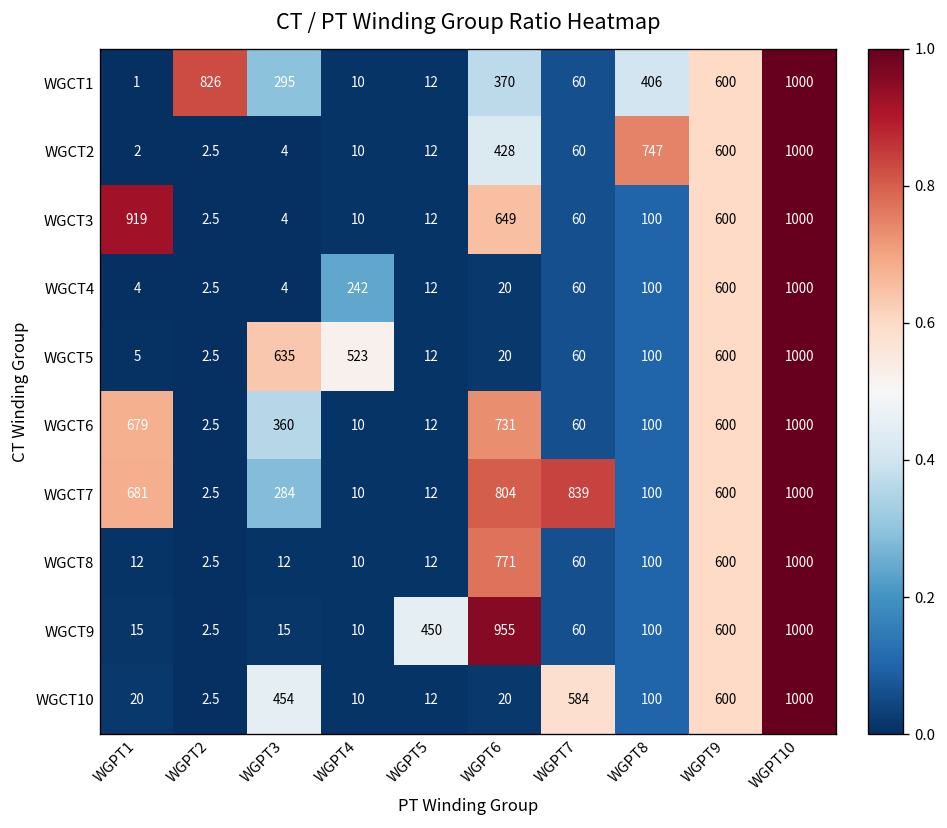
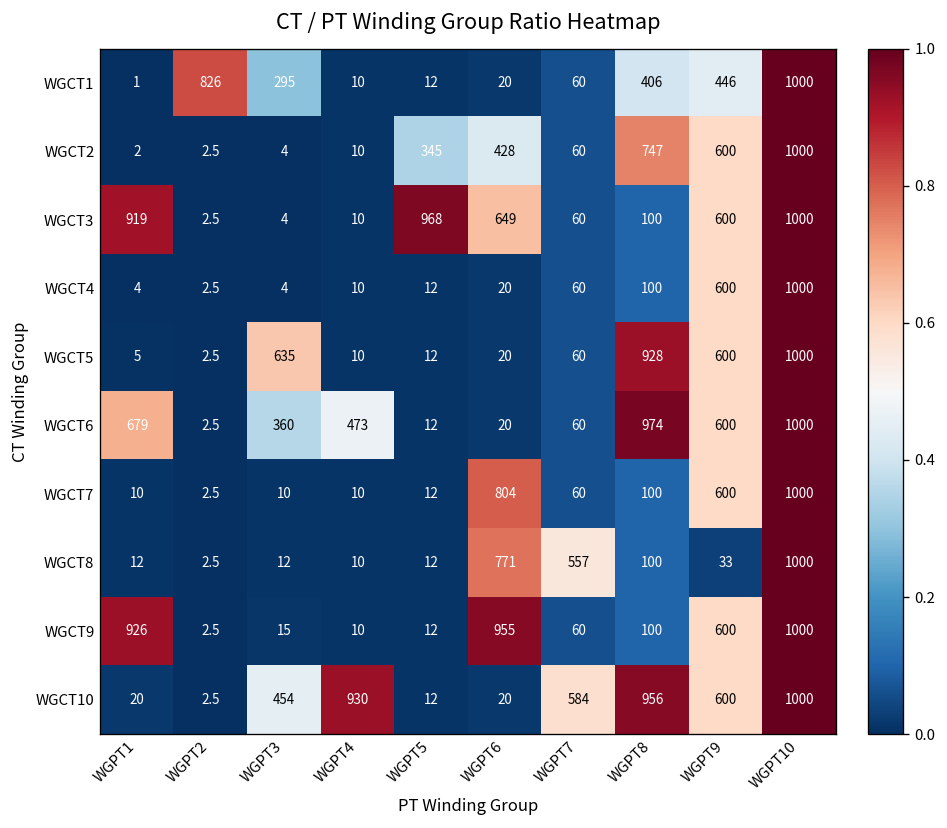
  {
    "WGCT1": {
      "WGPT1": 1,
      "WGPT2": 826,
      "WGPT3": 295,
      "WGPT4": 10,
      "WGPT5": 12,
-     "WGPT6": 370,
+     "WGPT6": 20,
      "WGPT7": 60,
      "WGPT8": 406,
-     "WGPT9": 600,
+     "WGPT9": 446,
      "WGPT10": 1000
    },
    "WGCT2": {
      "WGPT1": 2,
      "WGPT2": 2.5,
      "WGPT3": 4,
      "WGPT4": 10,
-     "WGPT5": 12,
+     "WGPT5": 345,
      "WGPT6": 428,
      "WGPT7": 60,
      "WGPT8": 747,
      "WGPT9": 600,
      "WGPT10": 1000
    },
    "WGCT3": {
      "WGPT1": 919,
      "WGPT2": 2.5,
      "WGPT3": 4,
      "WGPT4": 10,
-     "WGPT5": 12,
+     "WGPT5": 968,
      "WGPT6": 649,
      "WGPT7": 60,
      "WGPT8": 100,
      "WGPT9": 600,
      "WGPT10": 1000
    },
    "WGCT4": {
      "WGPT1": 4,
      "WGPT2": 2.5,
      "WGPT3": 4,
-     "WGPT4": 242,
+     "WGPT4": 10,
      "WGPT5": 12,
      "WGPT6": 20,
      "WGPT7": 60,
      "WGPT8": 100,
      "WGPT9": 600,
      "WGPT10": 1000
    },
    "WGCT5": {
      "WGPT1": 5,
      "WGPT2": 2.5,
      "WGPT3": 635,
-     "WGPT4": 523,
+     "WGPT4": 10,
      "WGPT5": 12,
      "WGPT6": 20,
      "WGPT7": 60,
-     "WGPT8": 100,
+     "WGPT8": 928,
      "WGPT9": 600,
      "WGPT10": 1000
    },
    "WGCT6": {
      "WGPT1": 679,
      "WGPT2": 2.5,
      "WGPT3": 360,
-     "WGPT4": 10,
+     "WGPT4": 473,
      "WGPT5": 12,
-     "WGPT6": 731,
+     "WGPT6": 20,
      "WGPT7": 60,
-     "WGPT8": 100,
+     "WGPT8": 974,
      "WGPT9": 600,
      "WGPT10": 1000
    },
    "WGCT7": {
-     "WGPT1": 681,
+     "WGPT1": 10,
      "WGPT2": 2.5,
-     "WGPT3": 284,
+     "WGPT3": 10,
      "WGPT4": 10,
      "WGPT5": 12,
      "WGPT6": 804,
-     "WGPT7": 839,
+     "WGPT7": 60,
      "WGPT8": 100,
      "WGPT9": 600,
      "WGPT10": 1000
    },
    "WGCT8": {
      "WGPT1": 12,
      "WGPT2": 2.5,
      "WGPT3": 12,
      "WGPT4": 10,
      "WGPT5": 12,
      "WGPT6": 771,
-     "WGPT7": 60,
+     "WGPT7": 557,
      "WGPT8": 100,
-     "WGPT9": 600,
+     "WGPT9": 33,
      "WGPT10": 1000
    },
    "WGCT9": {
-     "WGPT1": 15,
+     "WGPT1": 926,
      "WGPT2": 2.5,
      "WGPT3": 15,
      "WGPT4": 10,
-     "WGPT5": 450,
+     "WGPT5": 12,
      "WGPT6": 955,
      "WGPT7": 60,
      "WGPT8": 100,
      "WGPT9": 600,
      "WGPT10": 1000
    },
    "WGCT10": {
      "WGPT1": 20,
      "WGPT2": 2.5,
      "WGPT3": 454,
-     "WGPT4": 10,
+     "WGPT4": 930,
      "WGPT5": 12,
      "WGPT6": 20,
      "WGPT7": 584,
-     "WGPT8": 100,
+     "WGPT8": 956,
      "WGPT9": 600,
      "WGPT10": 1000
    }
  }
